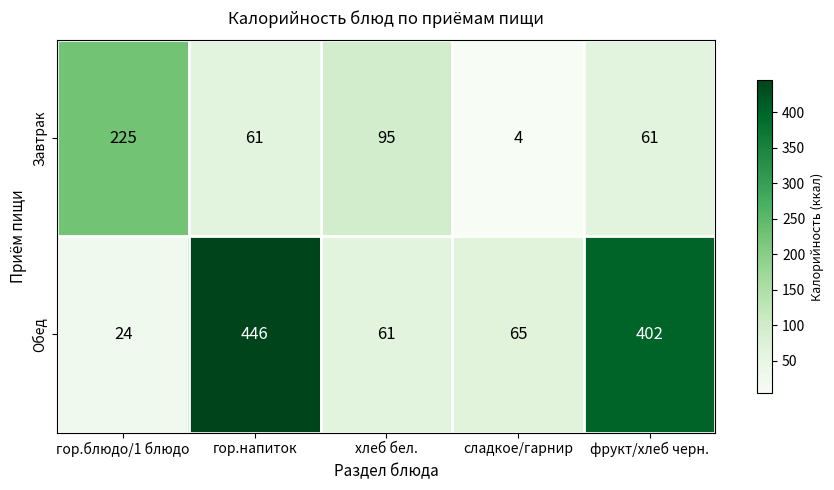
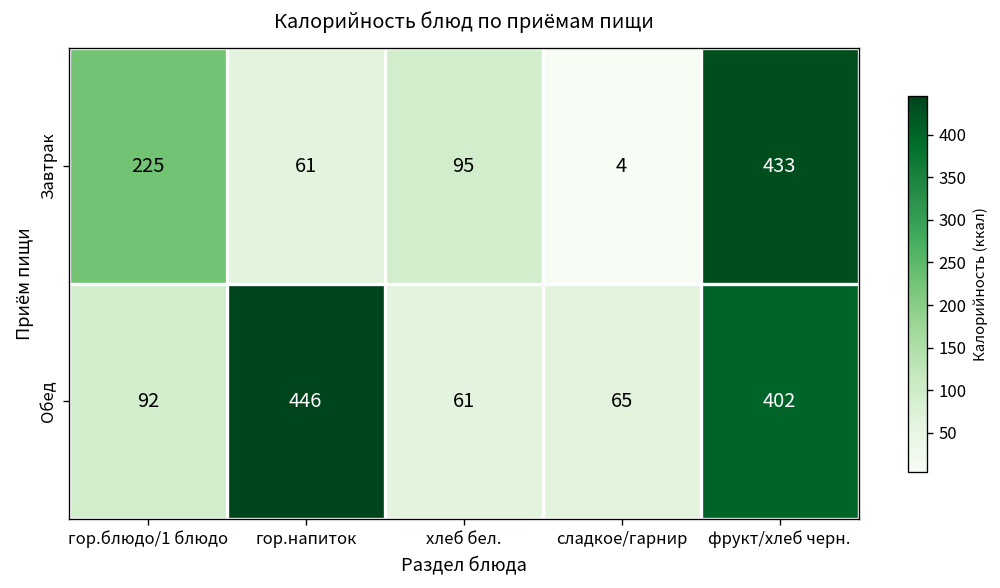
  {
    "Завтрак": {
      "гор.блюдо/1 блюдо": 225,
      "гор.напиток": 61,
      "хлеб бел.": 95,
      "сладкое/гарнир": 4,
-     "фрукт/хлеб черн.": 61
+     "фрукт/хлеб черн.": 433
    },
    "Обед": {
-     "гор.блюдо/1 блюдо": 24,
+     "гор.блюдо/1 блюдо": 92,
      "гор.напиток": 446,
      "хлеб бел.": 61,
      "сладкое/гарнир": 65,
      "фрукт/хлеб черн.": 402
    }
  }
